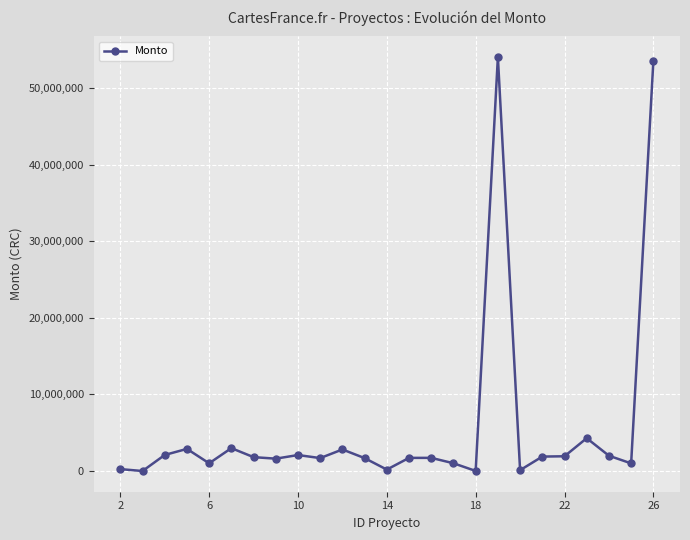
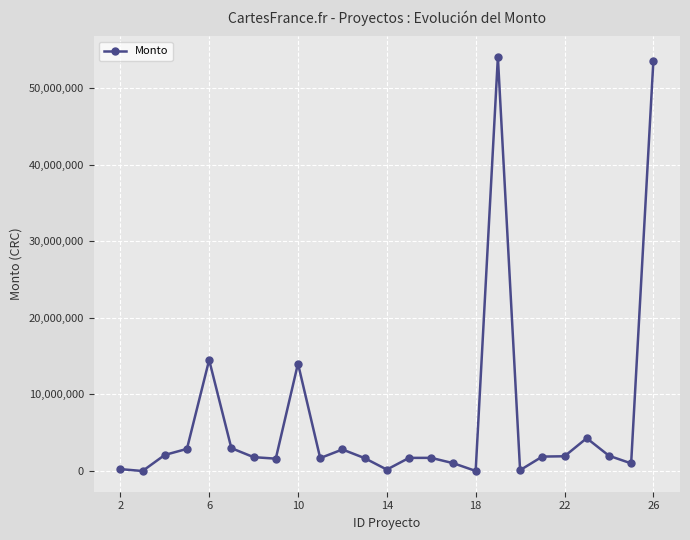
  {
    "2": "0",
-   "6": "1,000,000",
-   "10": "2,000,000",
+   "6": "15,000,000",
+   "10": "14,000,000",
    "14": "0",
    "18": "0",
    "22": "2,000,000",
    "26": "53,000,000"
  }
